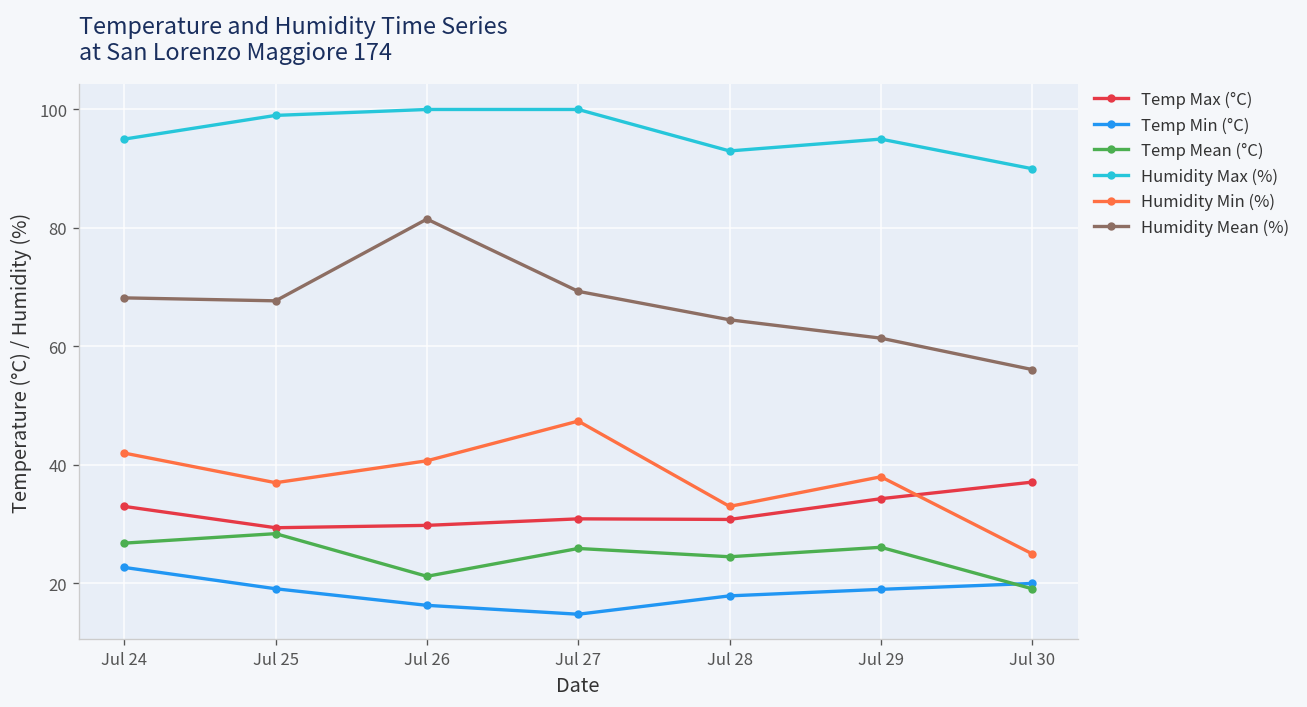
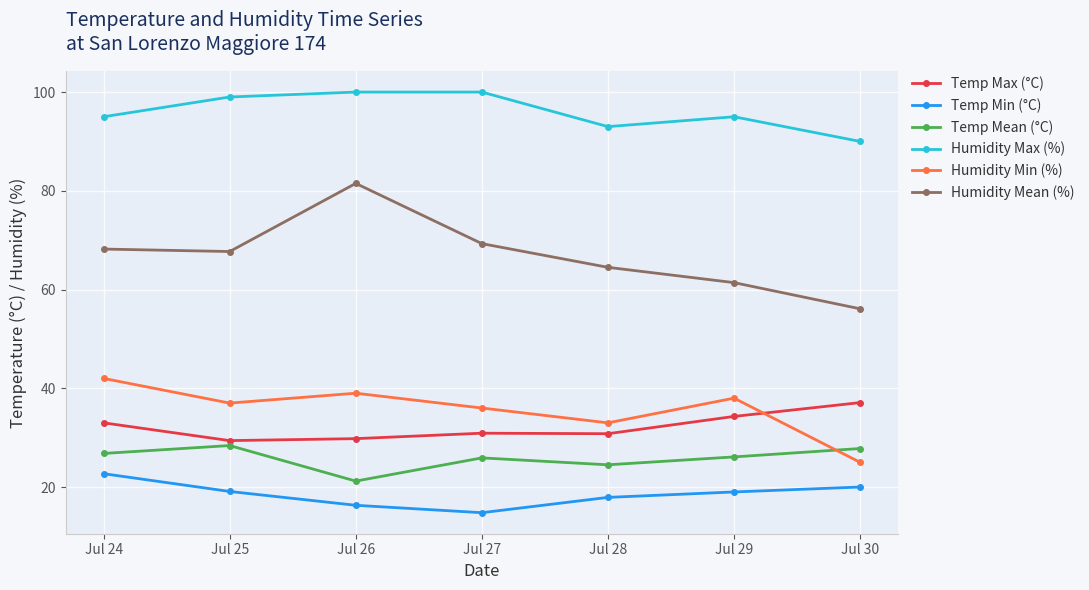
  {
    "Temp Max (°C)": {
      "Jul 24": 33,
      "Jul 25": 29,
      "Jul 26": 30,
      "Jul 27": 31,
      "Jul 28": 31,
      "Jul 29": 34,
      "Jul 30": 37
    },
    "Temp Mean (°C)": {
      "Jul 24": 27,
      "Jul 25": 28,
      "Jul 26": 21,
      "Jul 27": 26,
      "Jul 28": 25,
      "Jul 29": 26,
-     "Jul 30": 19
+     "Jul 30": 28
    },
    "Humidity Min (%)": {
      "Jul 24": 42,
      "Jul 25": 37,
-     "Jul 26": 41,
-     "Jul 27": 47,
+     "Jul 26": 39,
+     "Jul 27": 36,
      "Jul 28": 33,
      "Jul 29": 38,
      "Jul 30": 25
    },
    "Humidity Mean (%)": {
      "Jul 24": 68,
      "Jul 25": 68,
      "Jul 26": 82,
      "Jul 27": 69,
      "Jul 28": 65,
      "Jul 29": 61,
      "Jul 30": 56
    }
  }
